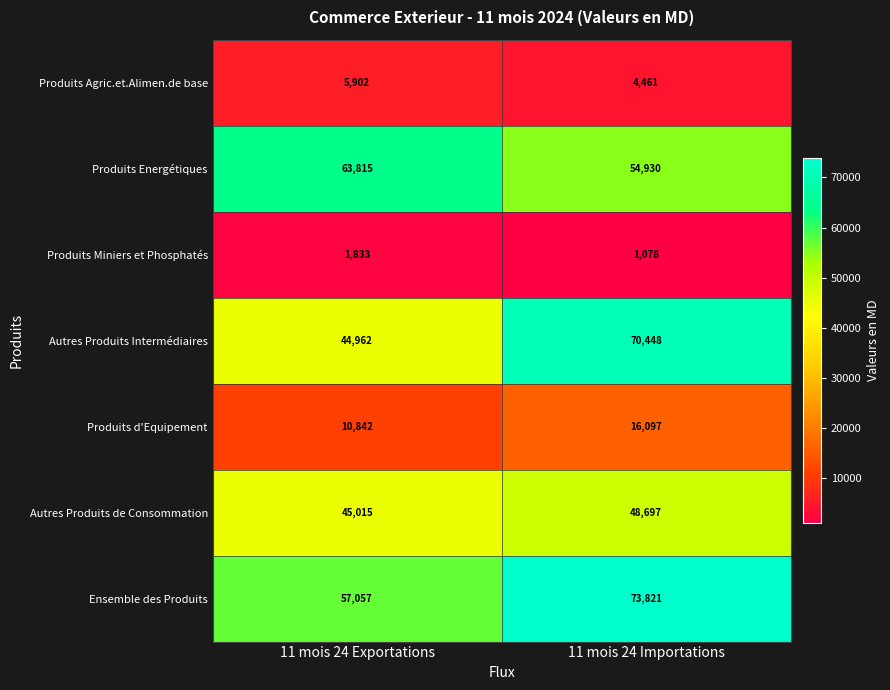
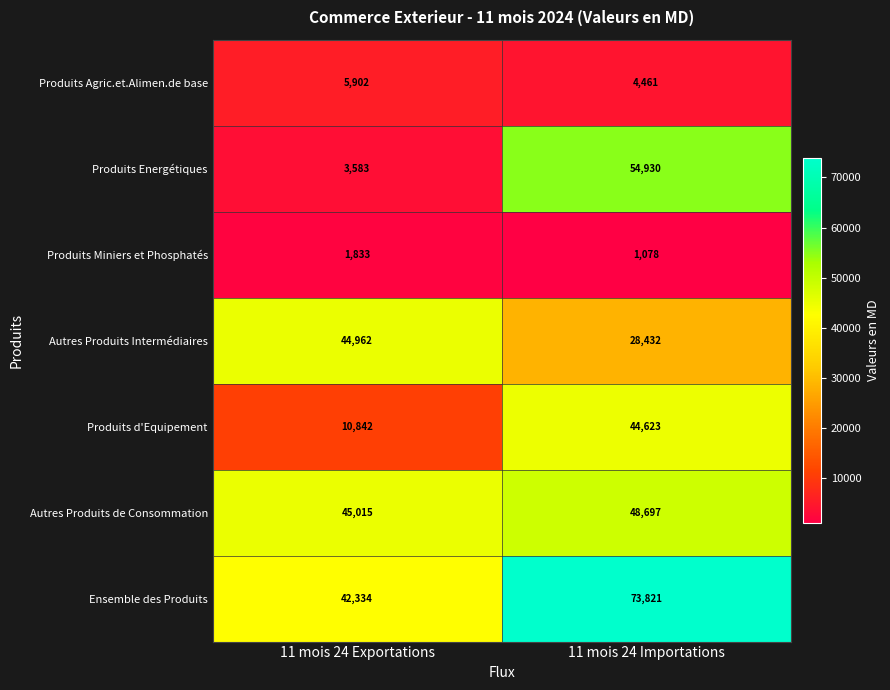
  {
    "Produits Agric.et.Alimen.de base": {
      "11 mois 24 Exportations": "5,902",
      "11 mois 24 Importations": "4,461"
    },
    "Produits Energétiques": {
-     "11 mois 24 Exportations": "63,815",
+     "11 mois 24 Exportations": "3,583",
      "11 mois 24 Importations": "54,930"
    },
    "Produits Miniers et Phosphatés": {
      "11 mois 24 Exportations": "1,833",
      "11 mois 24 Importations": "1,078"
    },
    "Autres Produits Intermédiaires": {
      "11 mois 24 Exportations": "44,962",
-     "11 mois 24 Importations": "70,448"
+     "11 mois 24 Importations": "28,432"
    },
    "Produits d'Equipement": {
      "11 mois 24 Exportations": "10,842",
-     "11 mois 24 Importations": "16,097"
+     "11 mois 24 Importations": "44,623"
    },
    "Autres Produits de Consommation": {
      "11 mois 24 Exportations": "45,015",
      "11 mois 24 Importations": "48,697"
    },
    "Ensemble des Produits": {
-     "11 mois 24 Exportations": "57,057",
+     "11 mois 24 Exportations": "42,334",
      "11 mois 24 Importations": "73,821"
    }
  }
